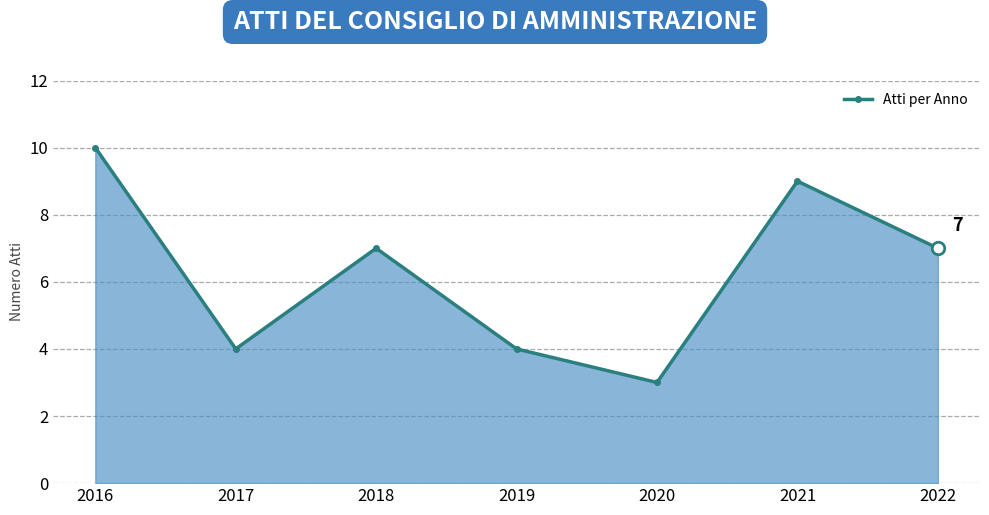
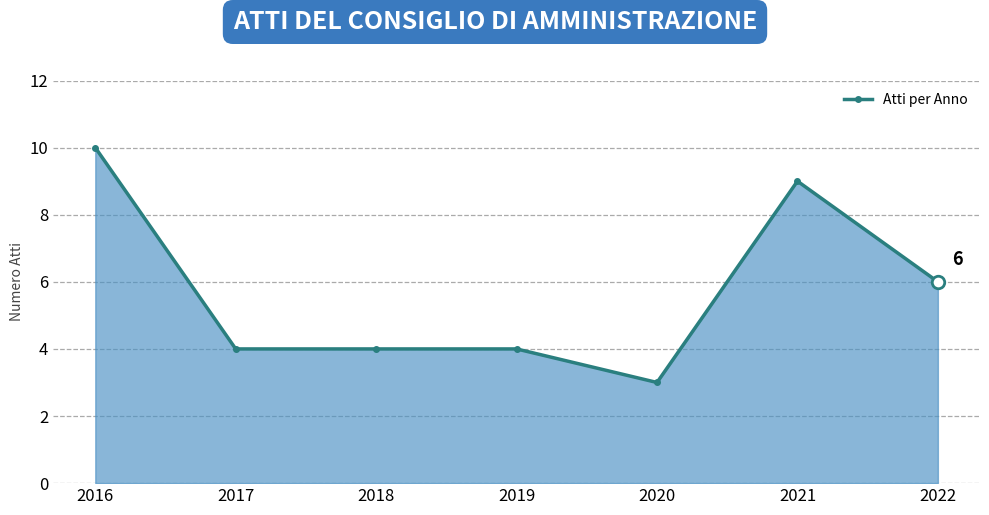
  {
    "Atti per Anno": {
-     "2018": 7,
-     "2022": 7
+     "2018": 4,
+     "2022": 6
    }
  }
